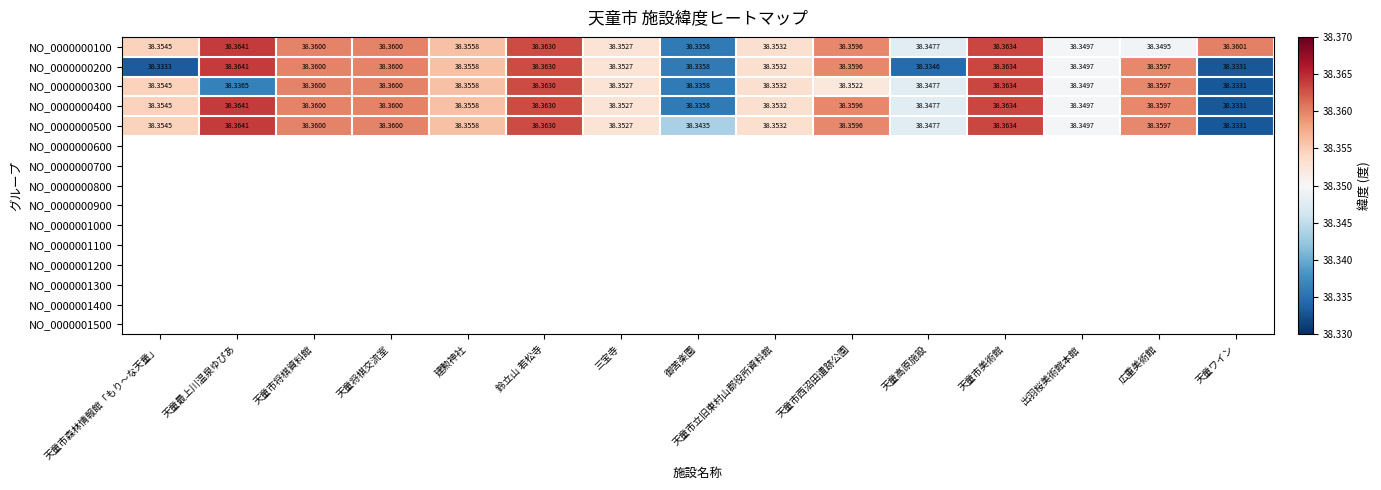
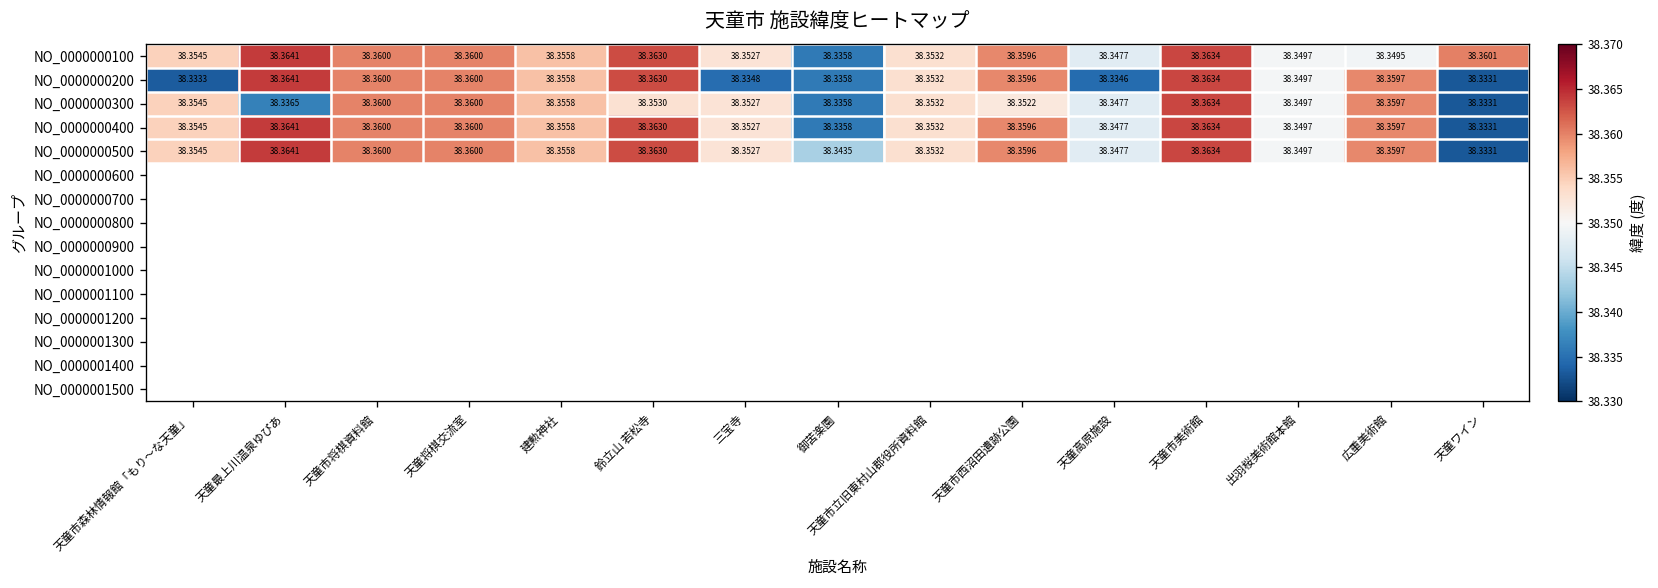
  {
    "NO_0000000100": {
      "天童市森林情報館「もり～な天童」": 38.3545,
      "天童最上川温泉ゆぴあ": 38.3641,
      "天童市将棋資料館": 38.3600,
      "天童将棋交流室": 38.3600,
      "建勲神社": 38.3558,
      "鈴立山 若松寺": 38.3630,
      "三宝寺": 38.3527,
      "御苦楽園": 38.3358,
      "天童市立旧東村山郡役所資料館": 38.3532,
      "天童市西沼田遺跡公園": 38.3596,
      "天童高原施設": 38.3477,
      "天童市美術館": 38.3634,
      "出羽桜美術館本館": 38.3497,
      "広重美術館": 38.3495,
      "天童ワイン": 38.3601
    },
    "NO_0000000200": {
      "天童市森林情報館「もり～な天童」": 38.3333,
      "天童最上川温泉ゆぴあ": 38.3641,
      "天童市将棋資料館": 38.3600,
      "天童将棋交流室": 38.3600,
      "建勲神社": 38.3558,
      "鈴立山 若松寺": 38.3630,
-     "三宝寺": 38.3527,
+     "三宝寺": 38.3348,
      "御苦楽園": 38.3358,
      "天童市立旧東村山郡役所資料館": 38.3532,
      "天童市西沼田遺跡公園": 38.3596,
      "天童高原施設": 38.3346,
      "天童市美術館": 38.3634,
      "出羽桜美術館本館": 38.3497,
      "広重美術館": 38.3597,
      "天童ワイン": 38.3331
    },
    "NO_0000000300": {
      "天童市森林情報館「もり～な天童」": 38.3545,
      "天童最上川温泉ゆぴあ": 38.3365,
      "天童市将棋資料館": 38.3600,
      "天童将棋交流室": 38.3600,
      "建勲神社": 38.3558,
-     "鈴立山 若松寺": 38.3630,
+     "鈴立山 若松寺": 38.3530,
      "三宝寺": 38.3527,
      "御苦楽園": 38.3358,
      "天童市立旧東村山郡役所資料館": 38.3532,
      "天童市西沼田遺跡公園": 38.3522,
      "天童高原施設": 38.3477,
      "天童市美術館": 38.3634,
      "出羽桜美術館本館": 38.3497,
      "広重美術館": 38.3597,
      "天童ワイン": 38.3331
    },
    "NO_0000000400": {
      "天童市森林情報館「もり～な天童」": 38.3545,
      "天童最上川温泉ゆぴあ": 38.3641,
      "天童市将棋資料館": 38.3600,
      "天童将棋交流室": 38.3600,
      "建勲神社": 38.3558,
      "鈴立山 若松寺": 38.3630,
      "三宝寺": 38.3527,
      "御苦楽園": 38.3358,
      "天童市立旧東村山郡役所資料館": 38.3532,
      "天童市西沼田遺跡公園": 38.3596,
      "天童高原施設": 38.3477,
      "天童市美術館": 38.3634,
      "出羽桜美術館本館": 38.3497,
      "広重美術館": 38.3597,
      "天童ワイン": 38.3331
    },
    "NO_0000000500": {
      "天童市森林情報館「もり～な天童」": 38.3545,
      "天童最上川温泉ゆぴあ": 38.3641,
      "天童市将棋資料館": 38.3600,
      "天童将棋交流室": 38.3600,
      "建勲神社": 38.3558,
      "鈴立山 若松寺": 38.3630,
      "三宝寺": 38.3527,
      "御苦楽園": 38.3435,
      "天童市立旧東村山郡役所資料館": 38.3532,
      "天童市西沼田遺跡公園": 38.3596,
      "天童高原施設": 38.3477,
      "天童市美術館": 38.3634,
      "出羽桜美術館本館": 38.3497,
      "広重美術館": 38.3597,
      "天童ワイン": 38.3331
    }
  }
